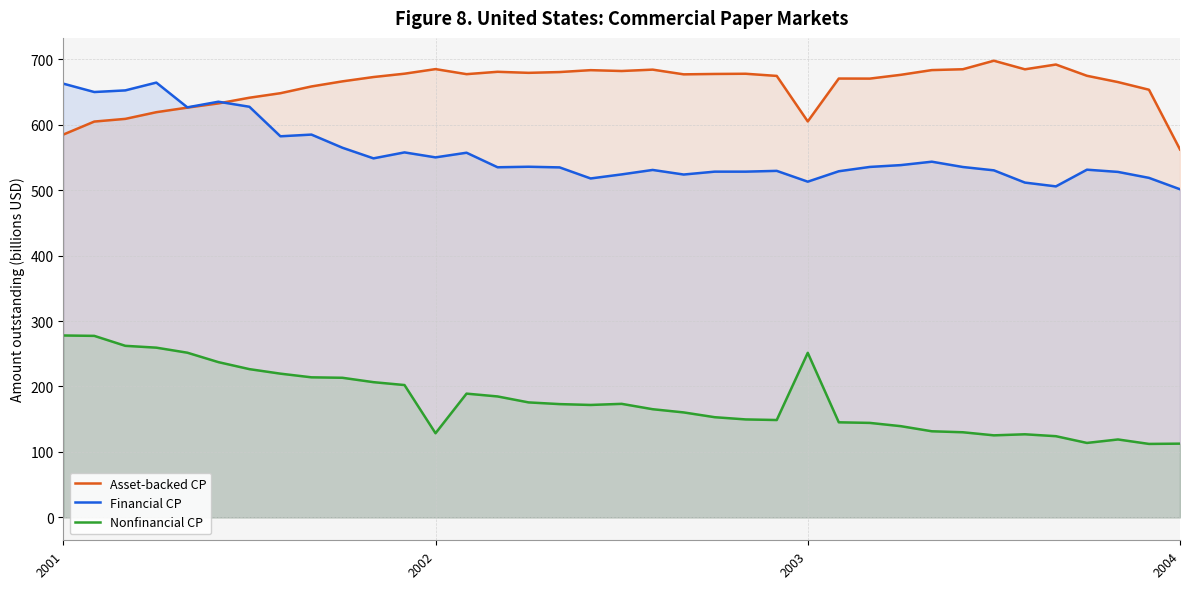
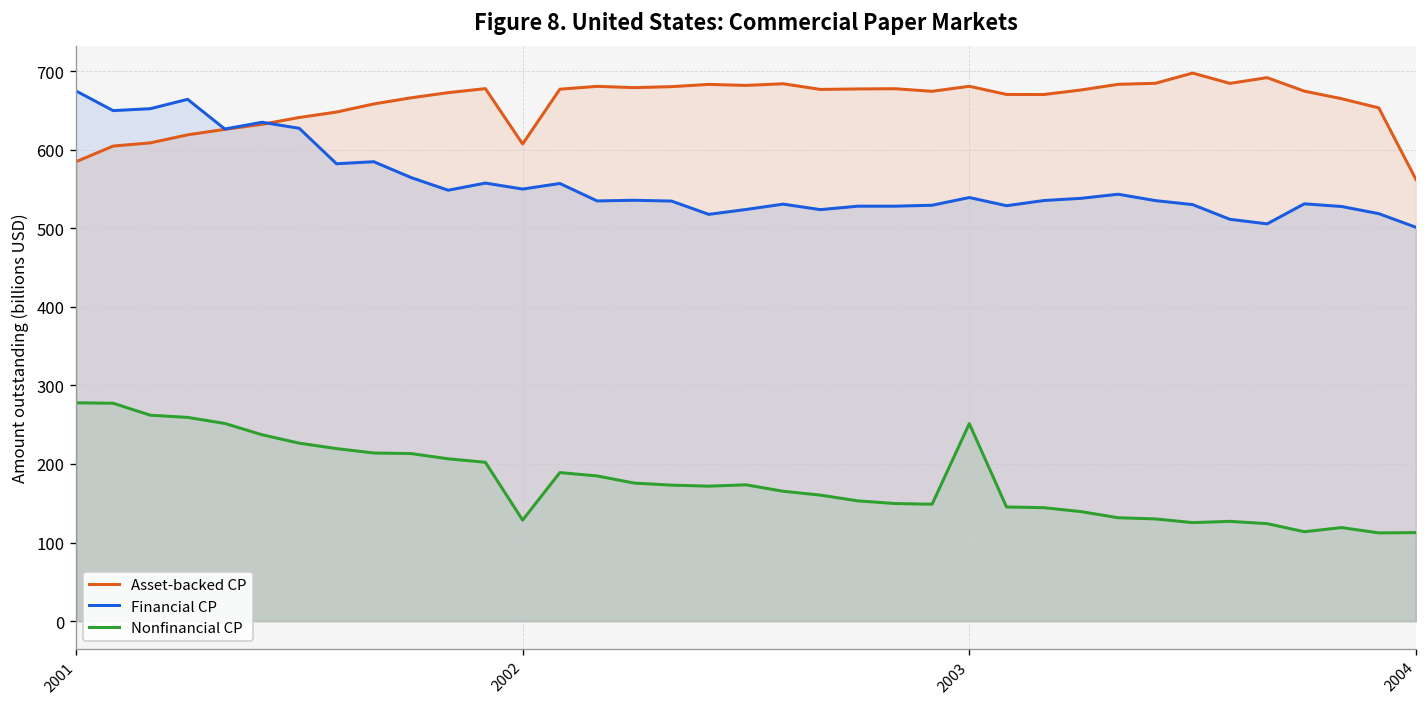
  {
    "Asset-backed CP": {
      "2001": 580,
-     "2002": 680,
-     "2003": 600,
+     "2002": 610,
+     "2003": 680,
      "2004": 560
    },
    "Financial CP": {
-     "2001": 660,
+     "2001": 670,
      "2002": 550,
-     "2003": 510,
+     "2003": 540,
      "2004": 500
    },
    "Nonfinancial CP": {
      "2001": 280,
      "2002": 130,
      "2003": 250,
      "2004": 110
    }
  }
